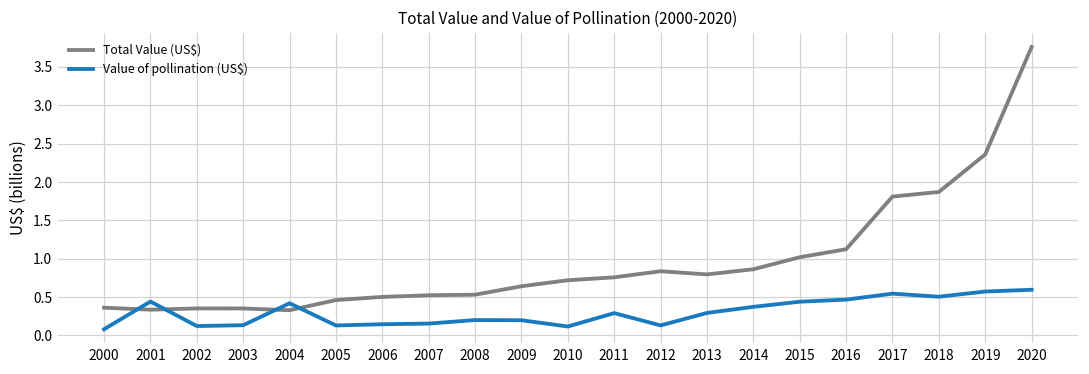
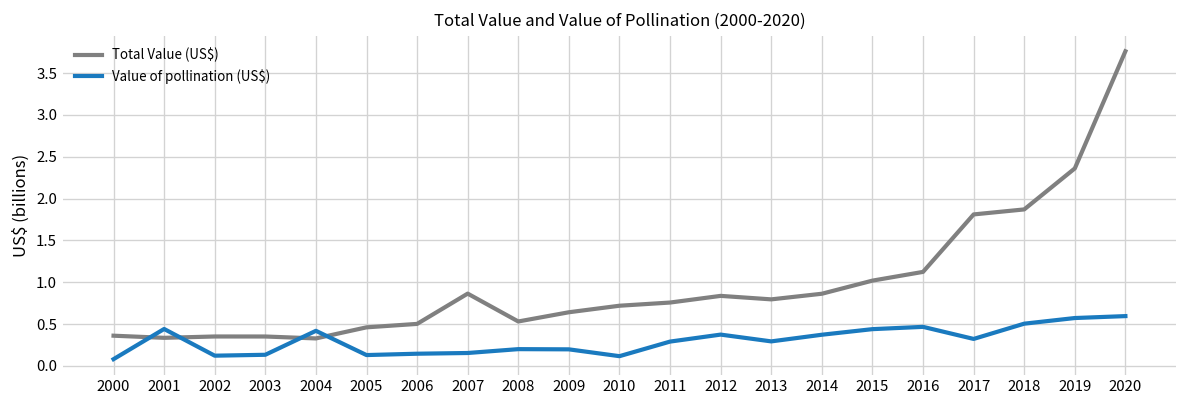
  {
    "Total Value (US$)": {
      "2000": 0.4,
      "2001": 0.3,
      "2002": 0.4,
      "2003": 0.4,
      "2004": 0.3,
      "2005": 0.5,
      "2006": 0.5,
-     "2007": 0.5,
+     "2007": 0.9,
      "2008": 0.5,
      "2009": 0.6,
      "2010": 0.7,
      "2011": 0.8,
      "2012": 0.8,
      "2013": 0.8,
      "2014": 0.9,
      "2015": 1.0,
      "2016": 1.1,
      "2017": 1.8,
      "2018": 1.9,
      "2019": 2.4,
      "2020": 3.8
    },
    "Value of pollination (US$)": {
      "2000": 0.1,
      "2001": 0.4,
      "2002": 0.1,
      "2003": 0.1,
      "2004": 0.4,
      "2005": 0.1,
      "2006": 0.1,
      "2007": 0.2,
      "2008": 0.2,
      "2009": 0.2,
      "2010": 0.1,
      "2011": 0.3,
-     "2012": 0.1,
+     "2012": 0.4,
      "2013": 0.3,
      "2014": 0.4,
      "2015": 0.4,
      "2016": 0.5,
-     "2017": 0.5,
+     "2017": 0.3,
      "2018": 0.5,
      "2019": 0.6,
      "2020": 0.6
    }
  }
